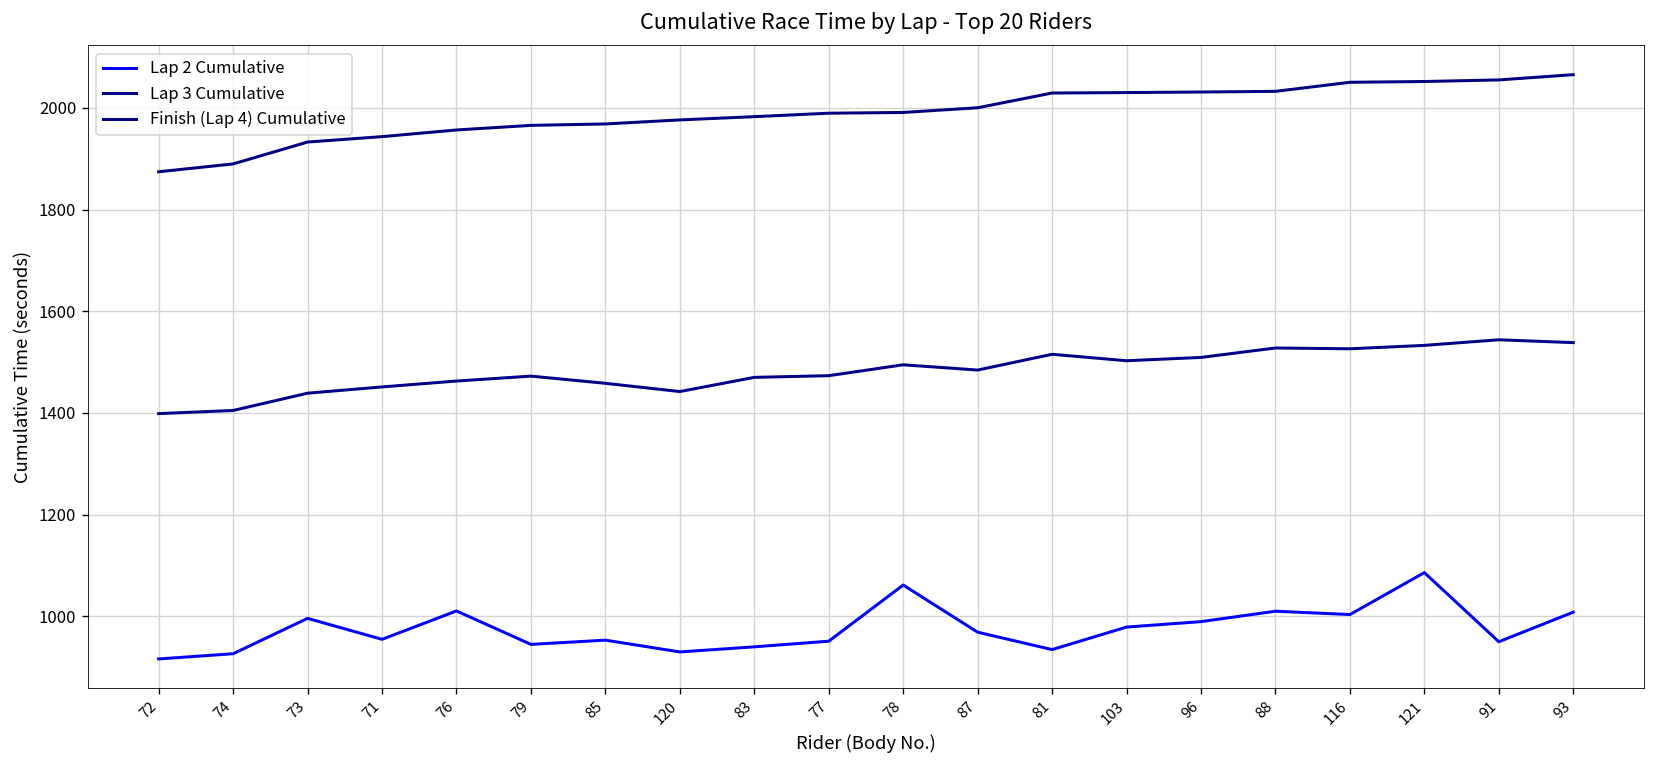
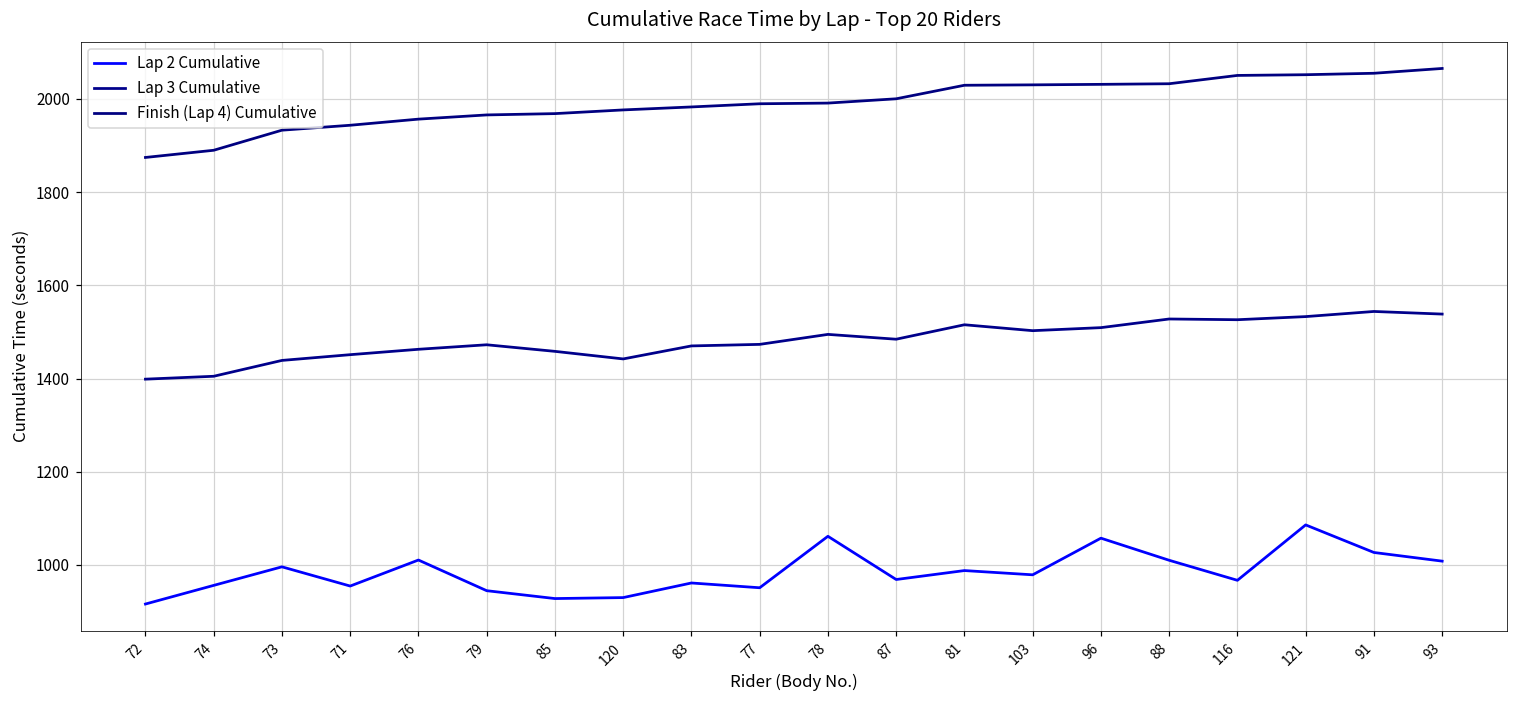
  {
    "Lap 2 Cumulative": {
      "72": 920,
-     "74": 930,
+     "74": 960,
      "73": 1000,
      "71": 950,
      "76": 1010,
      "79": 940,
-     "85": 950,
+     "85": 930,
      "120": 930,
-     "83": 940,
+     "83": 960,
      "77": 950,
      "78": 1060,
      "87": 970,
-     "81": 930,
+     "81": 990,
      "103": 980,
-     "96": 990,
+     "96": 1060,
      "88": 1010,
-     "116": 1000,
+     "116": 970,
      "121": 1090,
-     "91": 950,
+     "91": 1030,
      "93": 1010
    }
  }
